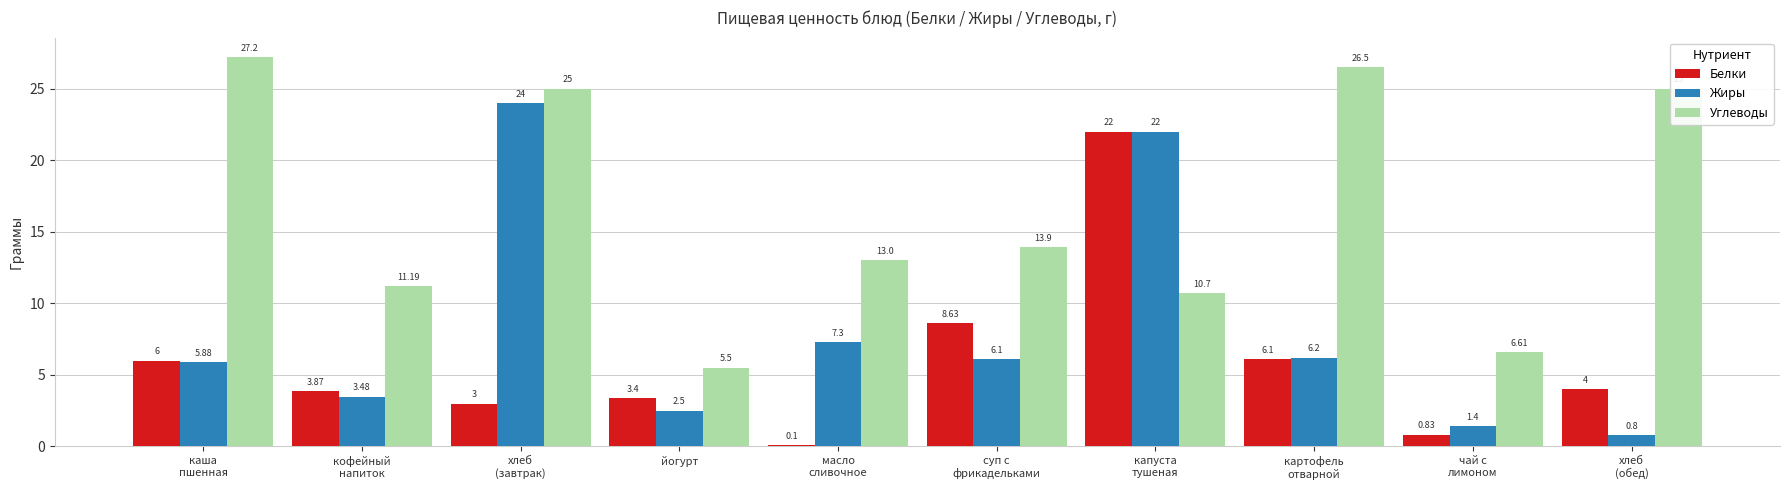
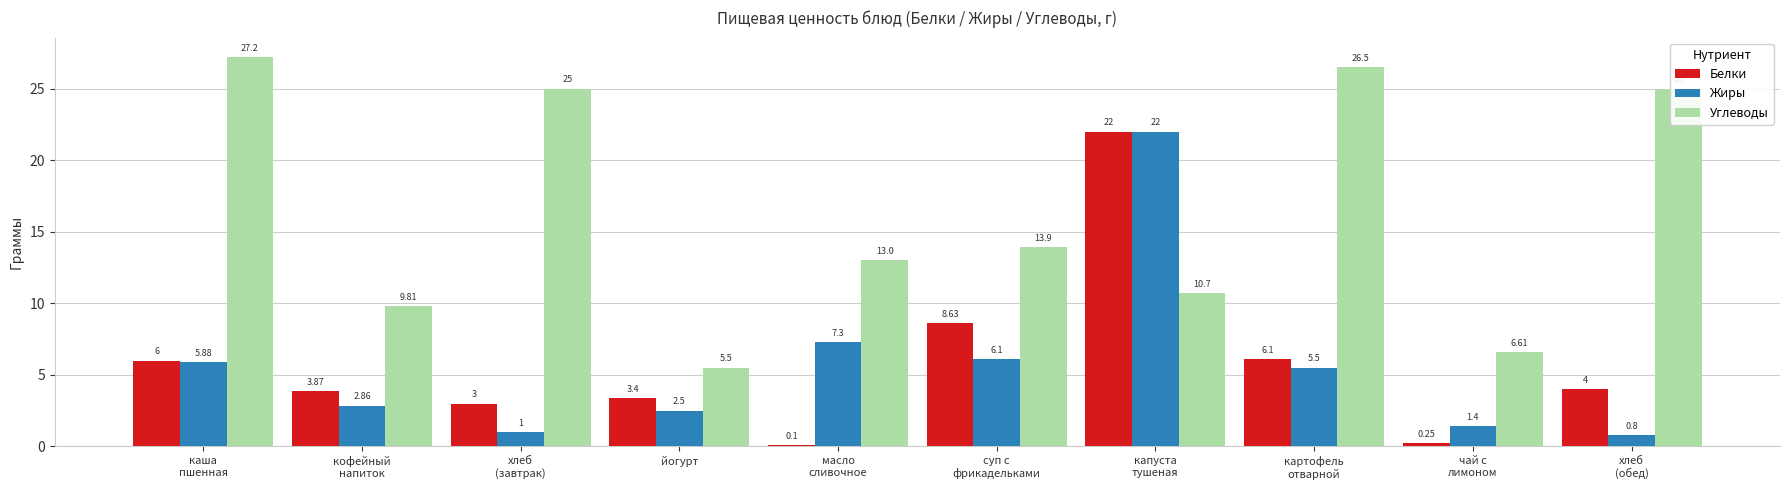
  {
    "Белки": {
      "каша пшенная": 6,
      "кофейный напиток": 3.87,
      "хлеб (завтрак)": 3,
      "йогурт": 3.4,
      "масло сливочное": 0.1,
      "суп с фрикадельками": 8.63,
      "капуста тушеная": 22,
      "картофель отварной": 6.1,
-     "чай с лимоном": 0.83,
+     "чай с лимоном": 0.25,
      "хлеб (обед)": 4
    },
    "Жиры": {
      "каша пшенная": 5.88,
-     "кофейный напиток": 3.48,
-     "хлеб (завтрак)": 24,
+     "кофейный напиток": 2.86,
+     "хлеб (завтрак)": 1,
      "йогурт": 2.5,
      "масло сливочное": 7.3,
      "суп с фрикадельками": 6.1,
      "капуста тушеная": 22,
-     "картофель отварной": 6.2,
+     "картофель отварной": 5.5,
      "чай с лимоном": 1.4,
      "хлеб (обед)": 0.8
    },
    "Углеводы": {
      "каша пшенная": 27.2,
-     "кофейный напиток": 11.19,
+     "кофейный напиток": 9.81,
      "хлеб (завтрак)": 25,
      "йогурт": 5.5,
      "масло сливочное": 13.0,
      "суп с фрикадельками": 13.9,
      "капуста тушеная": 10.7,
      "картофель отварной": 26.5,
      "чай с лимоном": 6.61
    }
  }
